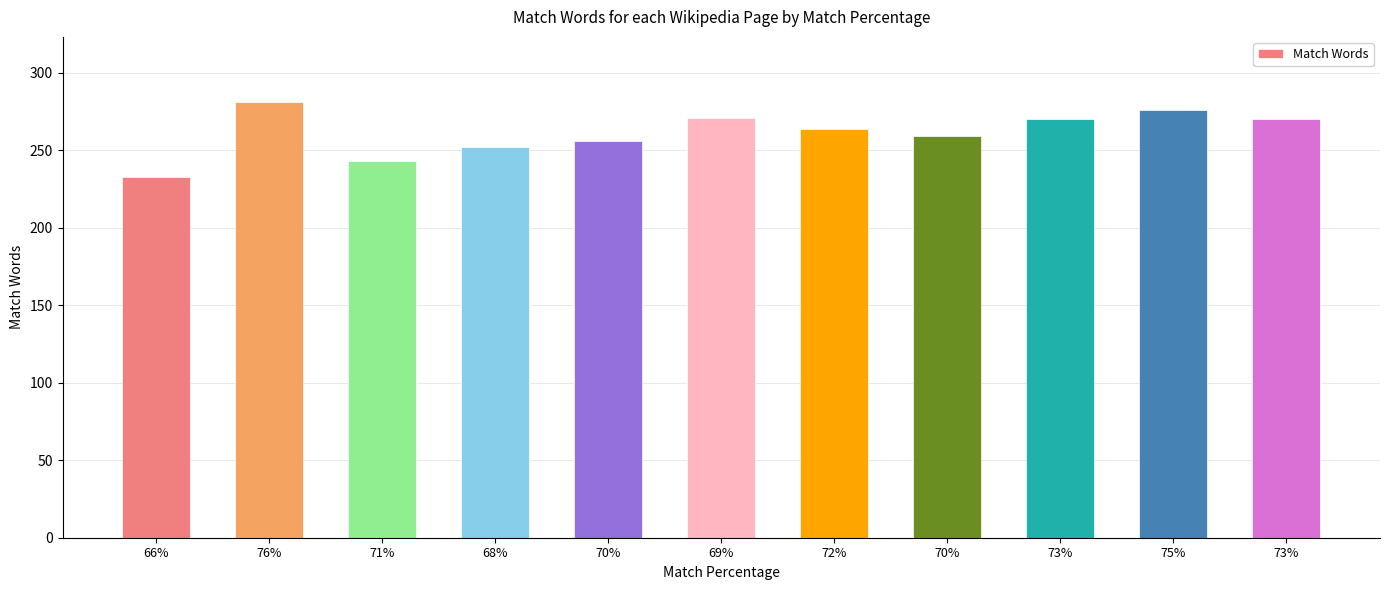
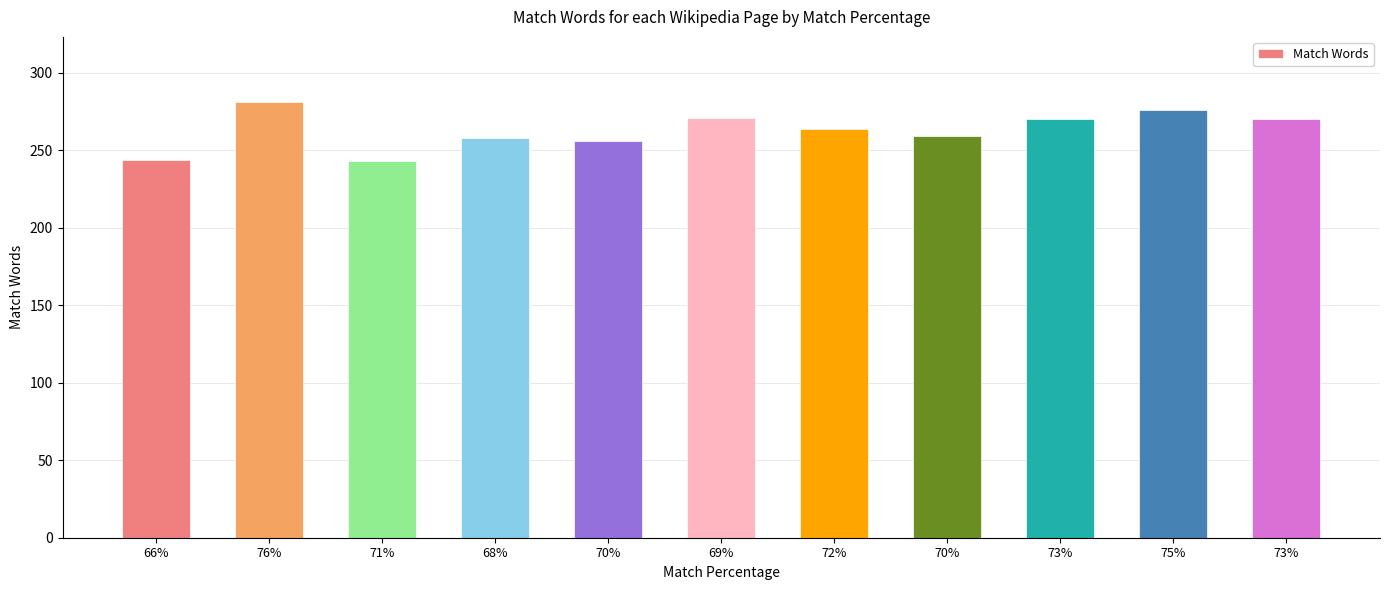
  {
-   "66%": 233,
+   "66%": 244,
    "76%": 281,
    "71%": 243,
-   "68%": 252,
+   "68%": 258,
    "69%": 271,
    "72%": 264,
    "75%": 276
  }
